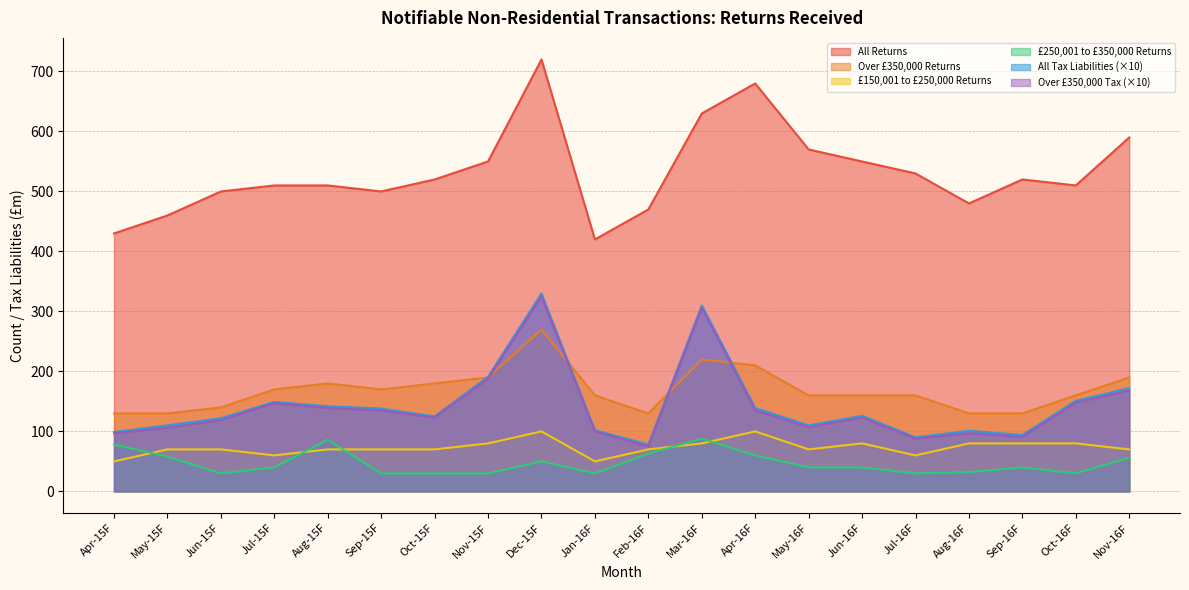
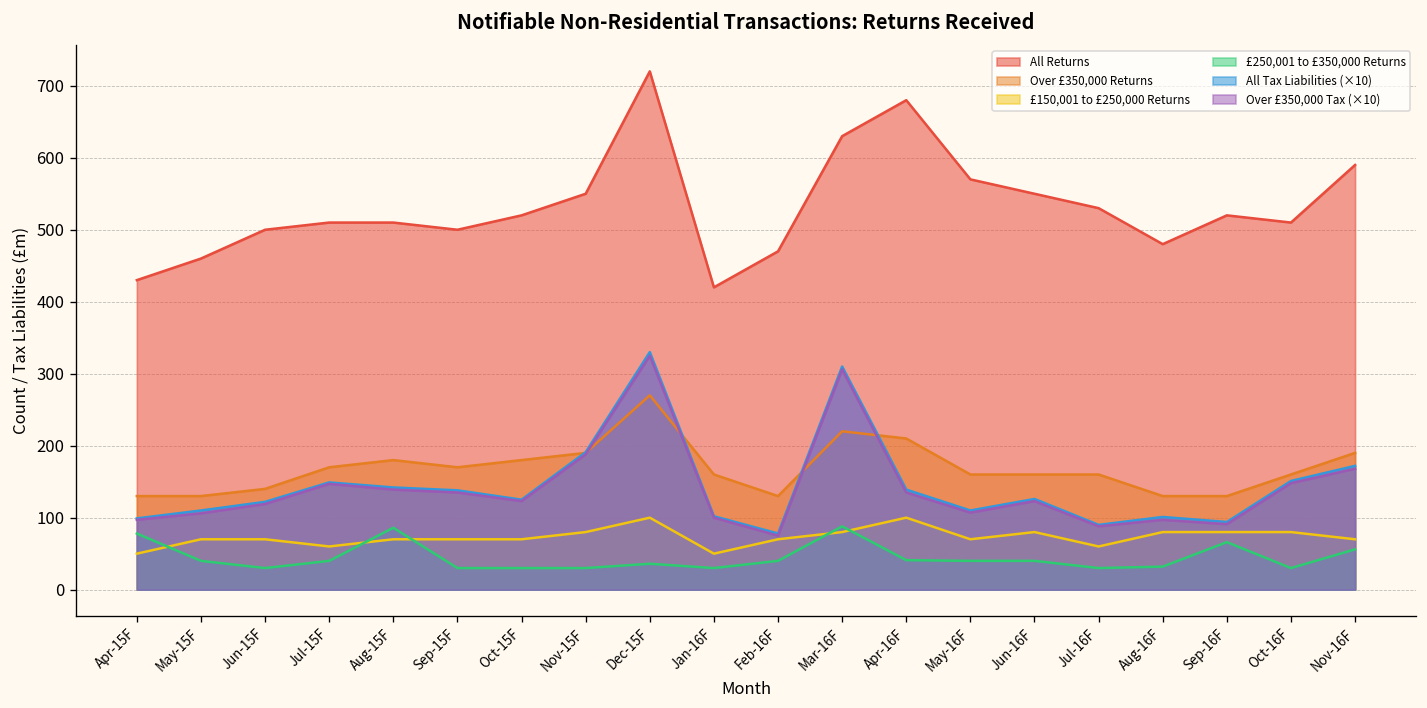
  {
    "£250,001 to £350,000 Returns": {
      "Apr-15F": 80,
-     "May-15F": 60,
+     "May-15F": 40,
      "Jun-15F": 30,
      "Jul-15F": 40,
      "Aug-15F": 90,
      "Sep-15F": 30,
      "Oct-15F": 30,
      "Nov-15F": 30,
-     "Dec-15F": 50,
+     "Dec-15F": 40,
      "Jan-16F": 30,
-     "Feb-16F": 60,
+     "Feb-16F": 40,
      "Mar-16F": 90,
-     "Apr-16F": 60,
+     "Apr-16F": 40,
      "May-16F": 40,
      "Jun-16F": 40,
      "Jul-16F": 30,
      "Aug-16F": 30,
-     "Sep-16F": 40,
+     "Sep-16F": 70,
      "Oct-16F": 30,
      "Nov-16F": 60
    },
    "All Tax Liabilities (×10)": {
      "Dec-15F": 330
    },
    "Over £350,000 Tax (×10)": {
      "Dec-15F": 330
    }
  }
